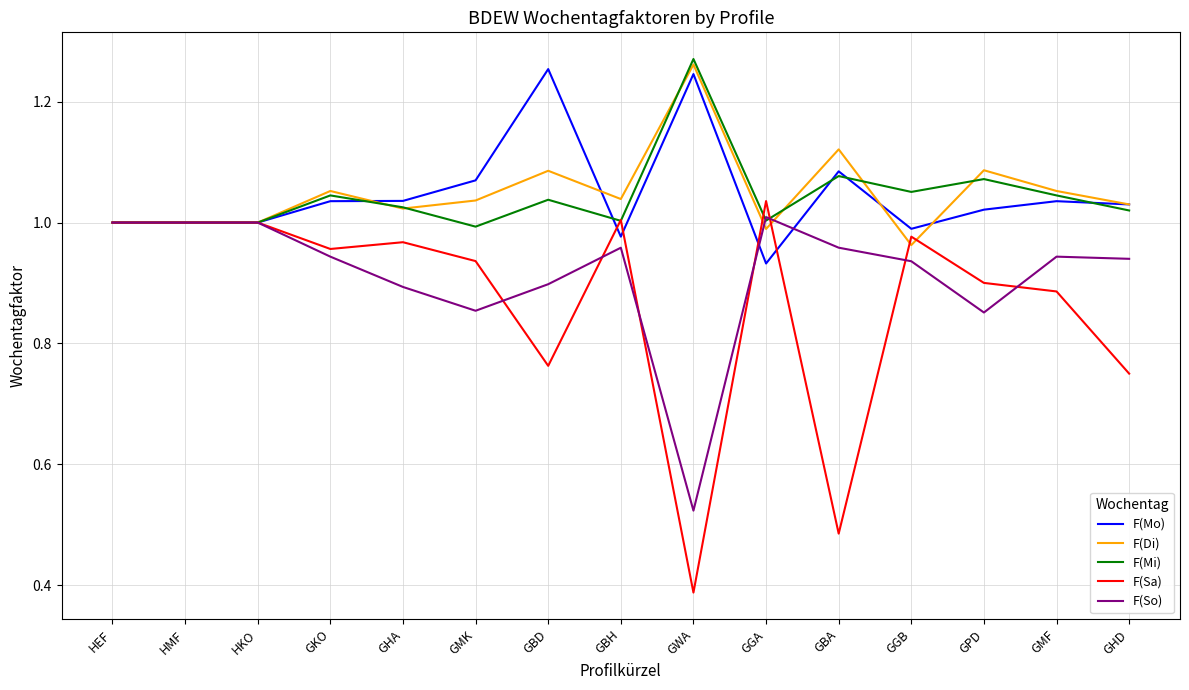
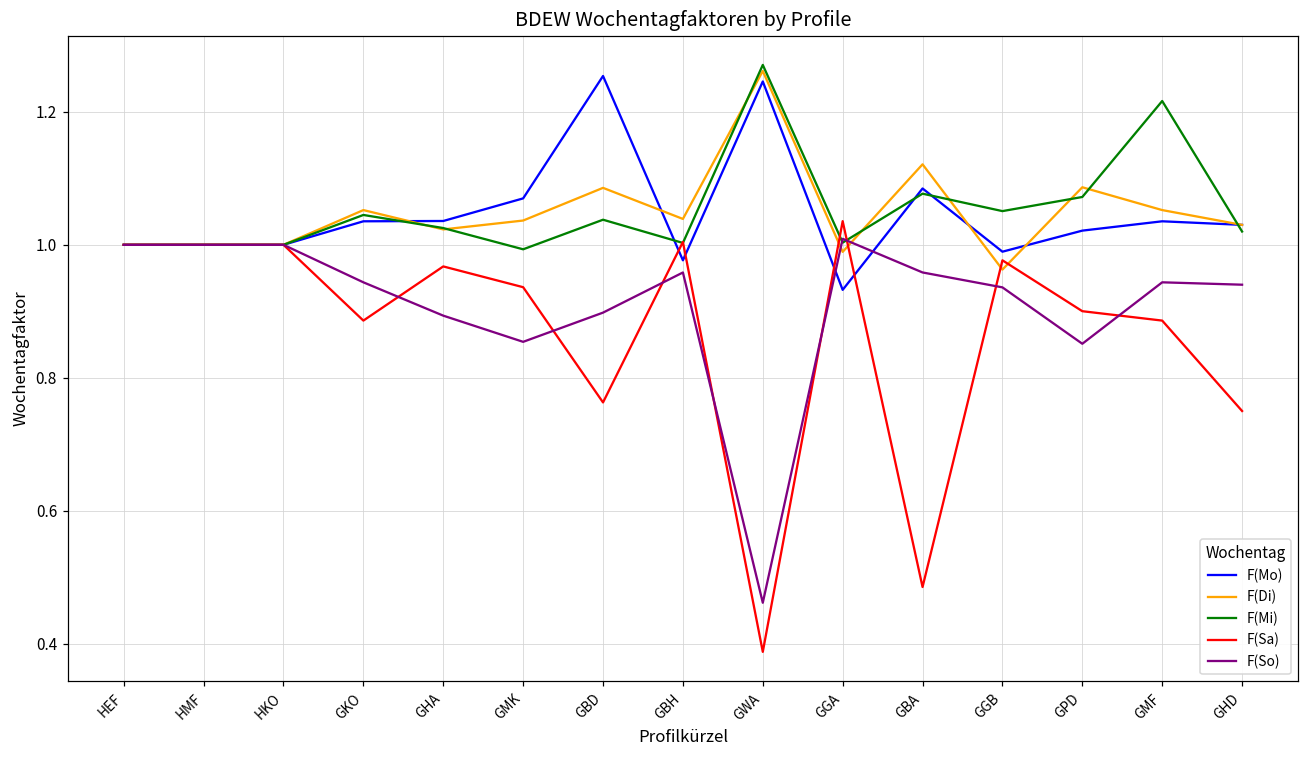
  {
    "F(Mo)": {
      "GKO": 1.04,
      "GHA": 1.04,
      "GMK": 1.07,
      "GBD": 1.25,
      "GBH": 0.98,
      "GWA": 1.25,
      "GGA": 0.93,
      "GBA": 1.08,
      "GGB": 0.99,
      "GPD": 1.02,
      "GMF": 1.04
    },
    "F(Di)": {
      "GKO": 1.05,
      "GMK": 1.04,
      "GBD": 1.09,
      "GBH": 1.04,
      "GWA": 1.26,
      "GGA": 0.99,
      "GBA": 1.12,
      "GGB": 0.96,
      "GPD": 1.09,
      "GMF": 1.05
    },
    "F(Mi)": {
      "GKO": 1.04,
      "GMK": 0.99,
      "GBD": 1.04,
      "GWA": 1.27,
      "GGA": 1.00,
      "GBA": 1.08,
      "GGB": 1.05,
      "GPD": 1.07,
-     "GMF": 1.04,
+     "GMF": 1.22,
      "GHD": 1.02
    },
    "F(Sa)": {
-     "GKO": 0.96,
+     "GKO": 0.89,
      "GHA": 0.97,
      "GMK": 0.94,
      "GBD": 0.76,
      "GWA": 0.39,
      "GGA": 1.04,
      "GBA": 0.49,
      "GGB": 0.98,
      "GPD": 0.90,
      "GMF": 0.89,
      "GHD": 0.75
    },
    "F(So)": {
      "GKO": 0.94,
      "GHA": 0.89,
      "GMK": 0.85,
      "GBD": 0.90,
      "GBH": 0.96,
-     "GWA": 0.52,
+     "GWA": 0.46,
      "GGA": 1.01,
      "GBA": 0.96,
      "GGB": 0.94,
      "GPD": 0.85,
      "GMF": 0.94,
      "GHD": 0.94
    }
  }
